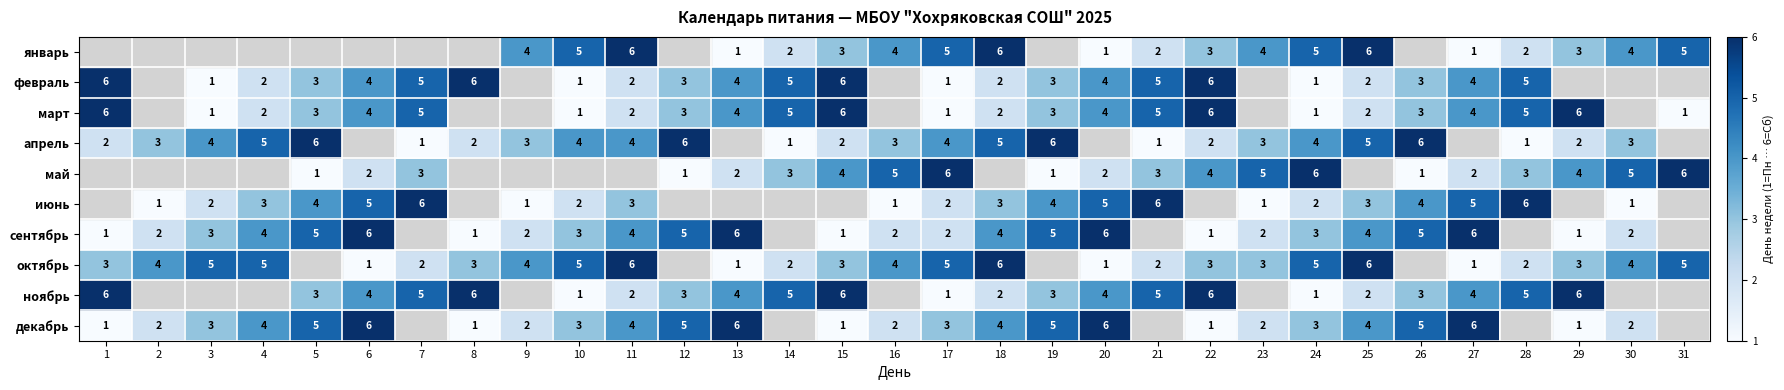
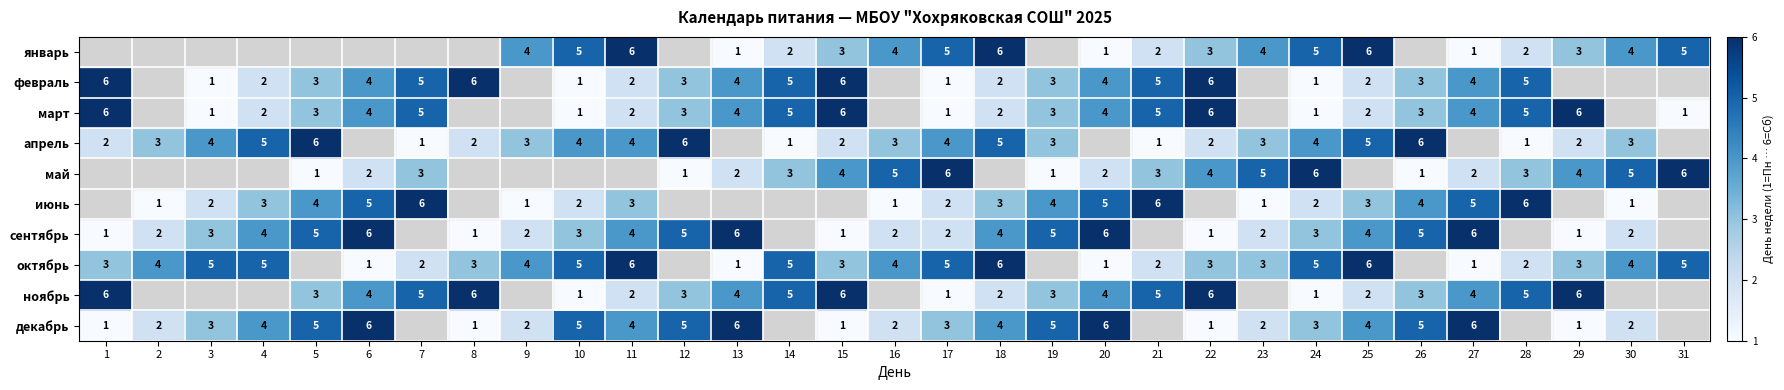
  {
    "апрель": {
      "1": 2,
      "2": 3,
      "3": 4,
      "4": 5,
      "5": 6,
      "7": 1,
      "8": 2,
      "9": 3,
      "10": 4,
      "11": 4,
      "12": 6,
      "14": 1,
      "15": 2,
      "16": 3,
      "17": 4,
      "18": 5,
-     "19": 6,
+     "19": 3,
      "21": 1,
      "22": 2,
      "23": 3,
      "24": 4,
      "25": 5,
      "26": 6,
      "28": 1,
      "29": 2,
      "30": 3
    },
    "октябрь": {
      "1": 3,
      "2": 4,
      "3": 5,
      "4": 5,
      "6": 1,
      "7": 2,
      "8": 3,
      "9": 4,
      "10": 5,
      "11": 6,
      "13": 1,
-     "14": 2,
+     "14": 5,
      "15": 3,
      "16": 4,
      "17": 5,
      "18": 6,
      "20": 1,
      "21": 2,
      "22": 3,
      "23": 3,
      "24": 5,
      "25": 6,
      "27": 1,
      "28": 2,
      "29": 3,
      "30": 4,
      "31": 5
    },
    "декабрь": {
      "1": 1,
      "2": 2,
      "3": 3,
      "4": 4,
      "5": 5,
      "6": 6,
      "8": 1,
      "9": 2,
-     "10": 3,
+     "10": 5,
      "11": 4,
      "12": 5,
      "13": 6,
      "15": 1,
      "16": 2,
      "17": 3,
      "18": 4,
      "19": 5,
      "20": 6,
      "22": 1,
      "23": 2,
      "24": 3,
      "25": 4,
      "26": 5,
      "27": 6,
      "29": 1,
      "30": 2
    }
  }
